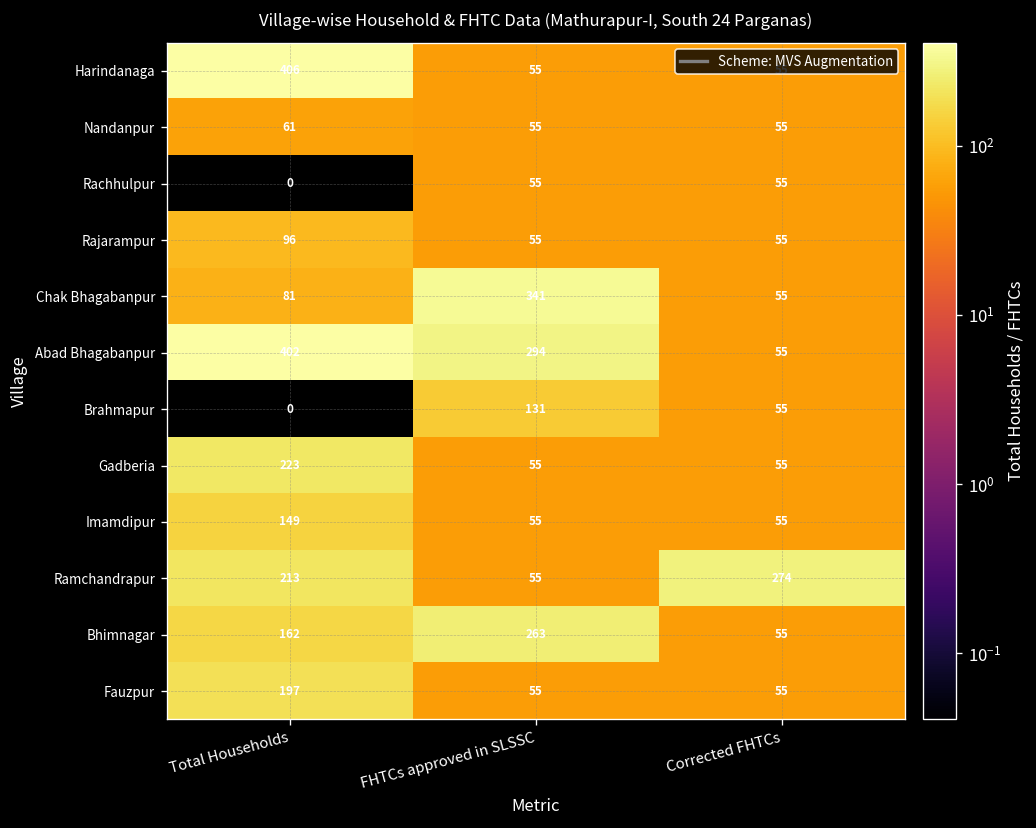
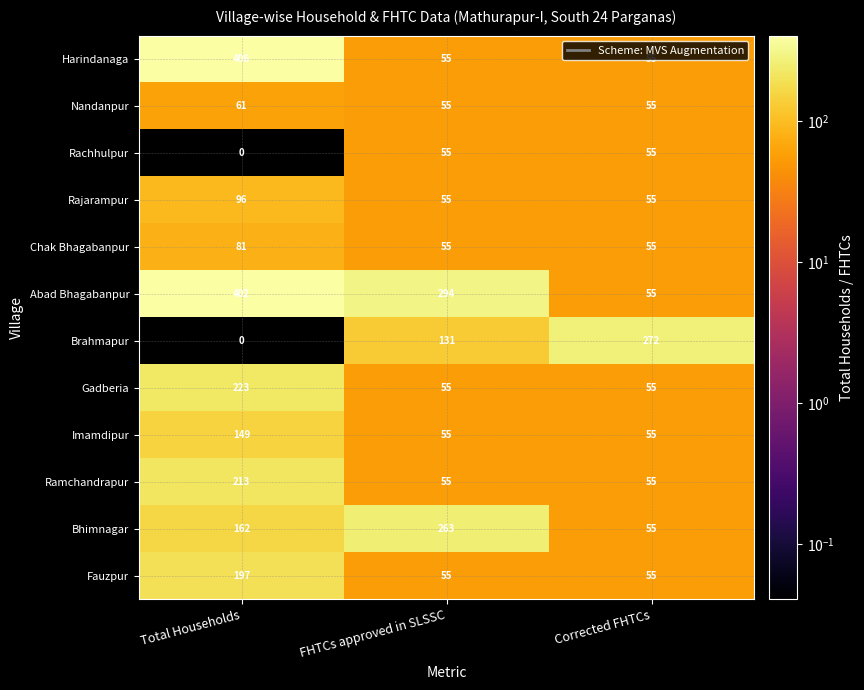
  {
    "Harindanaga": {
      "Total Households": 406,
      "FHTCs approved in SLSSC": 55
    },
    "Nandanpur": {
      "Total Households": 61,
      "FHTCs approved in SLSSC": 55,
      "Corrected FHTCs": 55
    },
    "Rachhulpur": {
      "Total Households": 0,
      "FHTCs approved in SLSSC": 55,
      "Corrected FHTCs": 55
    },
    "Rajarampur": {
      "Total Households": 96,
      "FHTCs approved in SLSSC": 55,
      "Corrected FHTCs": 55
    },
    "Chak Bhagabanpur": {
      "Total Households": 81,
-     "FHTCs approved in SLSSC": 341,
+     "FHTCs approved in SLSSC": 55,
      "Corrected FHTCs": 55
    },
    "Abad Bhagabanpur": {
      "Total Households": 402,
      "FHTCs approved in SLSSC": 294,
      "Corrected FHTCs": 55
    },
    "Brahmapur": {
      "Total Households": 0,
      "FHTCs approved in SLSSC": 131,
-     "Corrected FHTCs": 55
+     "Corrected FHTCs": 272
    },
    "Gadberia": {
      "Total Households": 223,
      "FHTCs approved in SLSSC": 55,
      "Corrected FHTCs": 55
    },
    "Imamdipur": {
      "Total Households": 149,
      "FHTCs approved in SLSSC": 55,
      "Corrected FHTCs": 55
    },
    "Ramchandrapur": {
      "Total Households": 213,
      "FHTCs approved in SLSSC": 55,
-     "Corrected FHTCs": 274
+     "Corrected FHTCs": 55
    },
    "Bhimnagar": {
      "Total Households": 162,
      "FHTCs approved in SLSSC": 263,
      "Corrected FHTCs": 55
    },
    "Fauzpur": {
      "Total Households": 197,
      "FHTCs approved in SLSSC": 55,
      "Corrected FHTCs": 55
    }
  }
